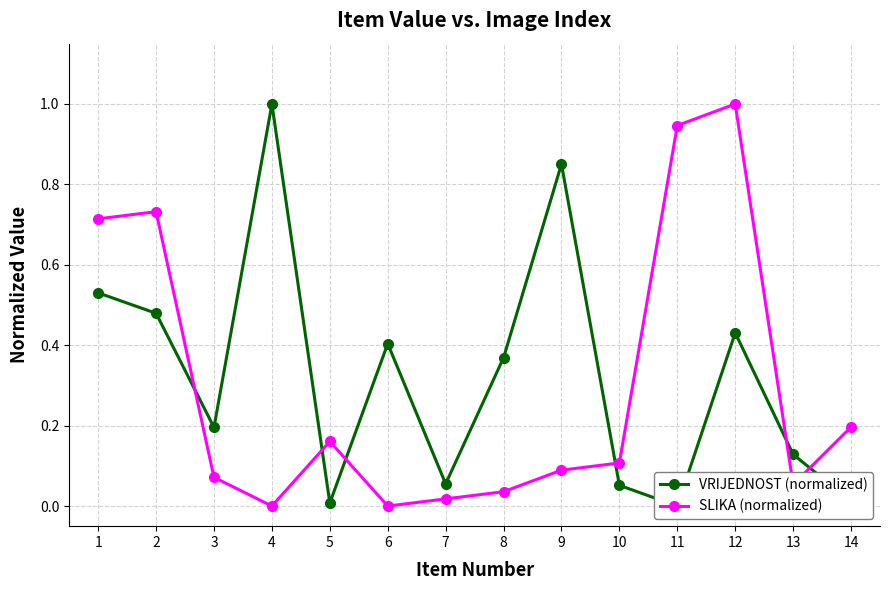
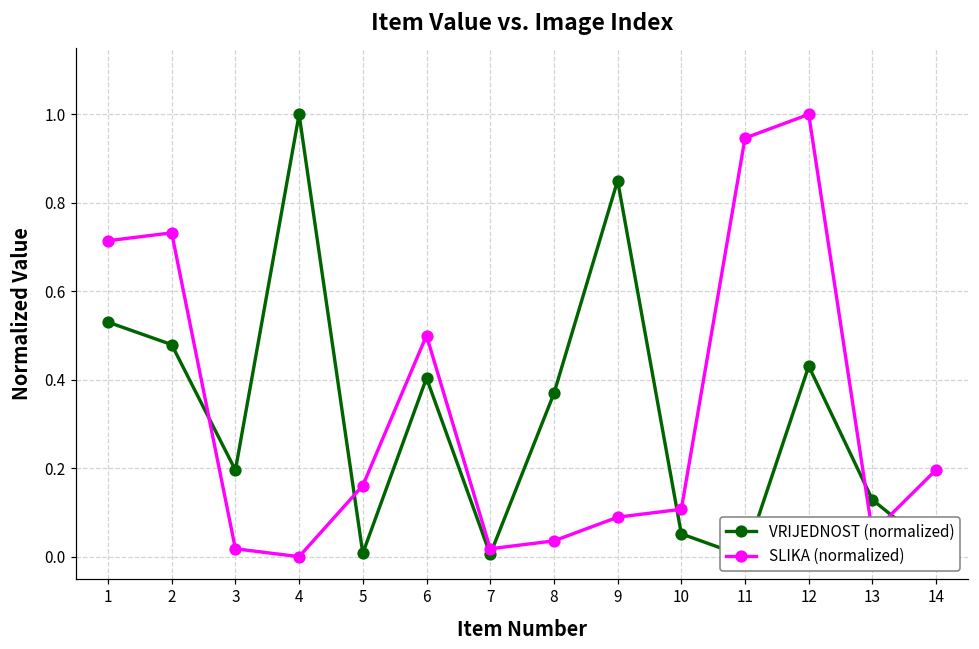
  {
    "VRIJEDNOST (normalized)": {
      "1": 0.53,
      "2": 0.48,
      "3": 0.20,
      "4": 1.00,
      "5": 0.01,
      "6": 0.40,
-     "7": 0.06,
+     "7": 0.01,
      "8": 0.37,
      "9": 0.85,
      "10": 0.05,
      "12": 0.43,
      "13": 0.13
    },
    "SLIKA (normalized)": {
      "1": 0.71,
      "2": 0.73,
-     "3": 0.07,
+     "3": 0.02,
      "4": 0.00,
      "5": 0.16,
-     "6": 0.00,
+     "6": 0.50,
      "7": 0.02,
      "8": 0.04,
      "9": 0.09,
      "10": 0.11,
      "11": 0.95,
      "12": 1.00,
      "14": 0.20
    }
  }
